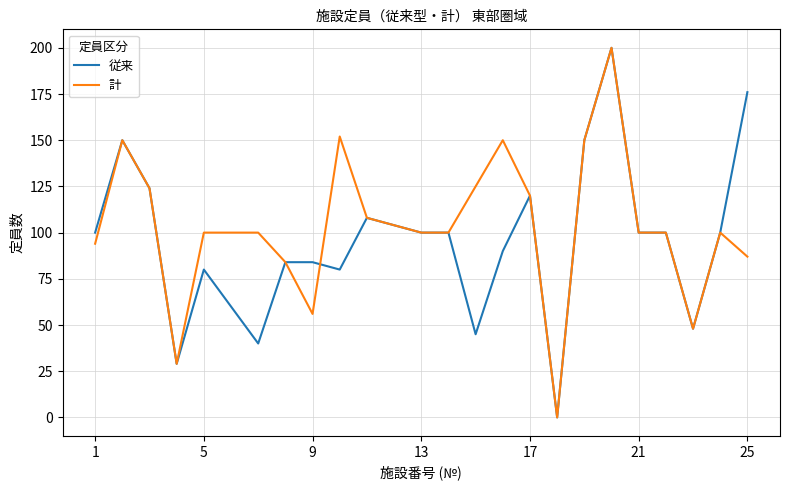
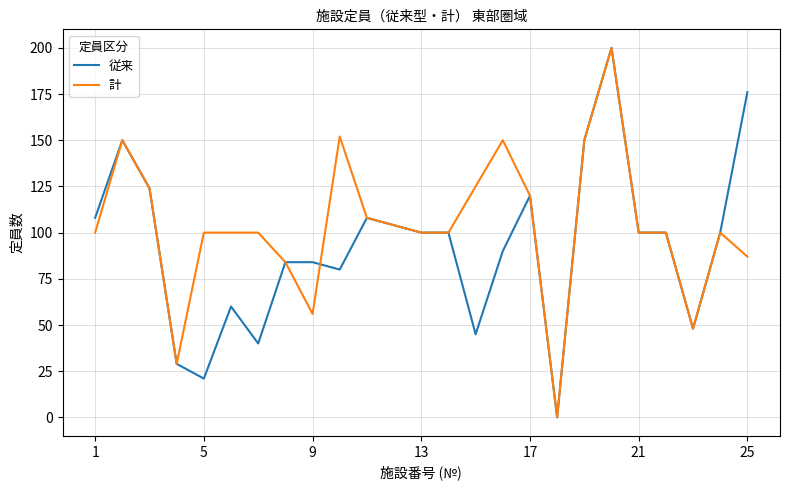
  {
    "従来": {
-     "1": 100,
-     "5": 80,
+     "1": 108,
+     "5": 21,
      "9": 84,
      "25": 176
    },
    "計": {
-     "1": 94,
+     "1": 100,
      "5": 100,
      "9": 56,
      "25": 87
    }
  }
